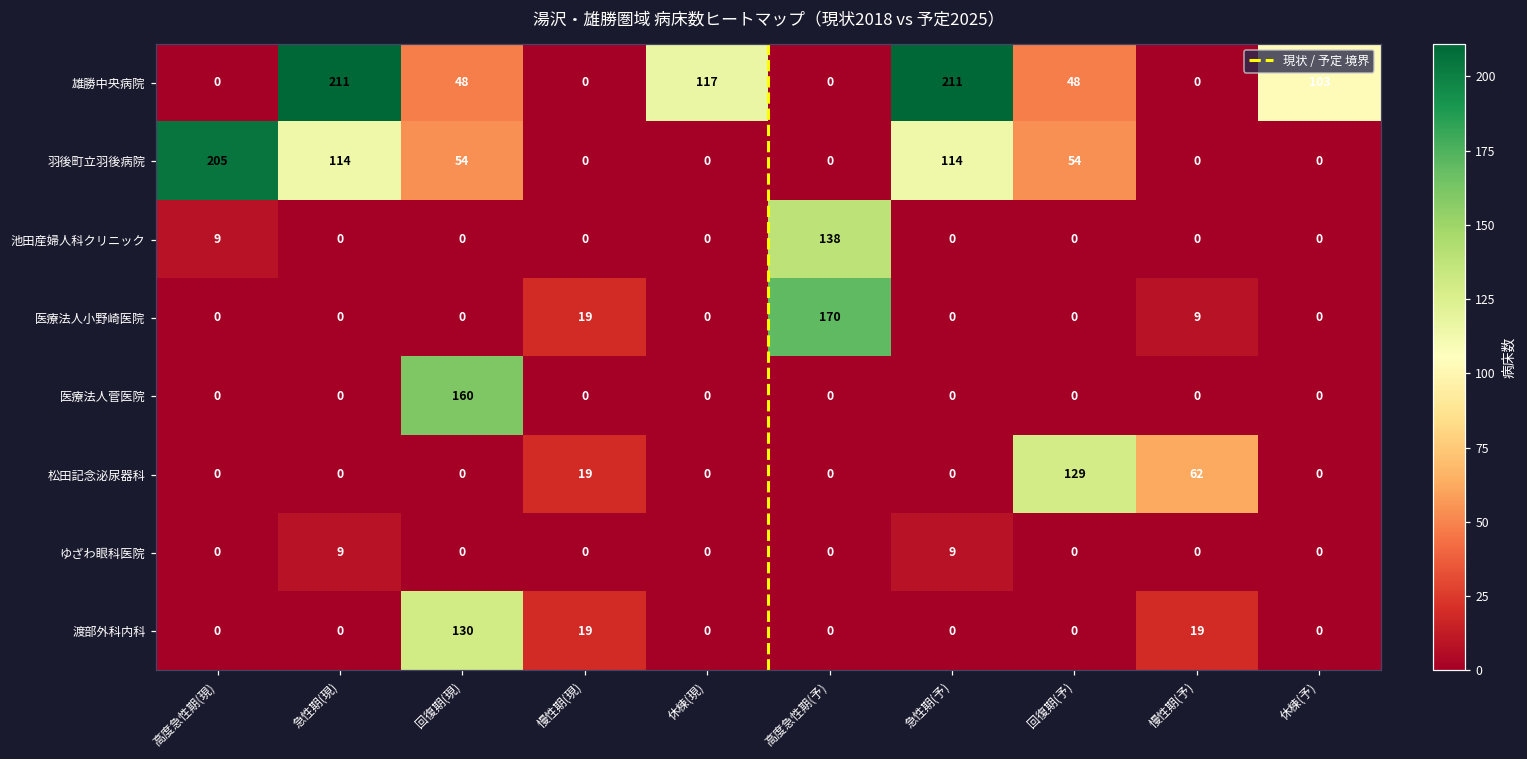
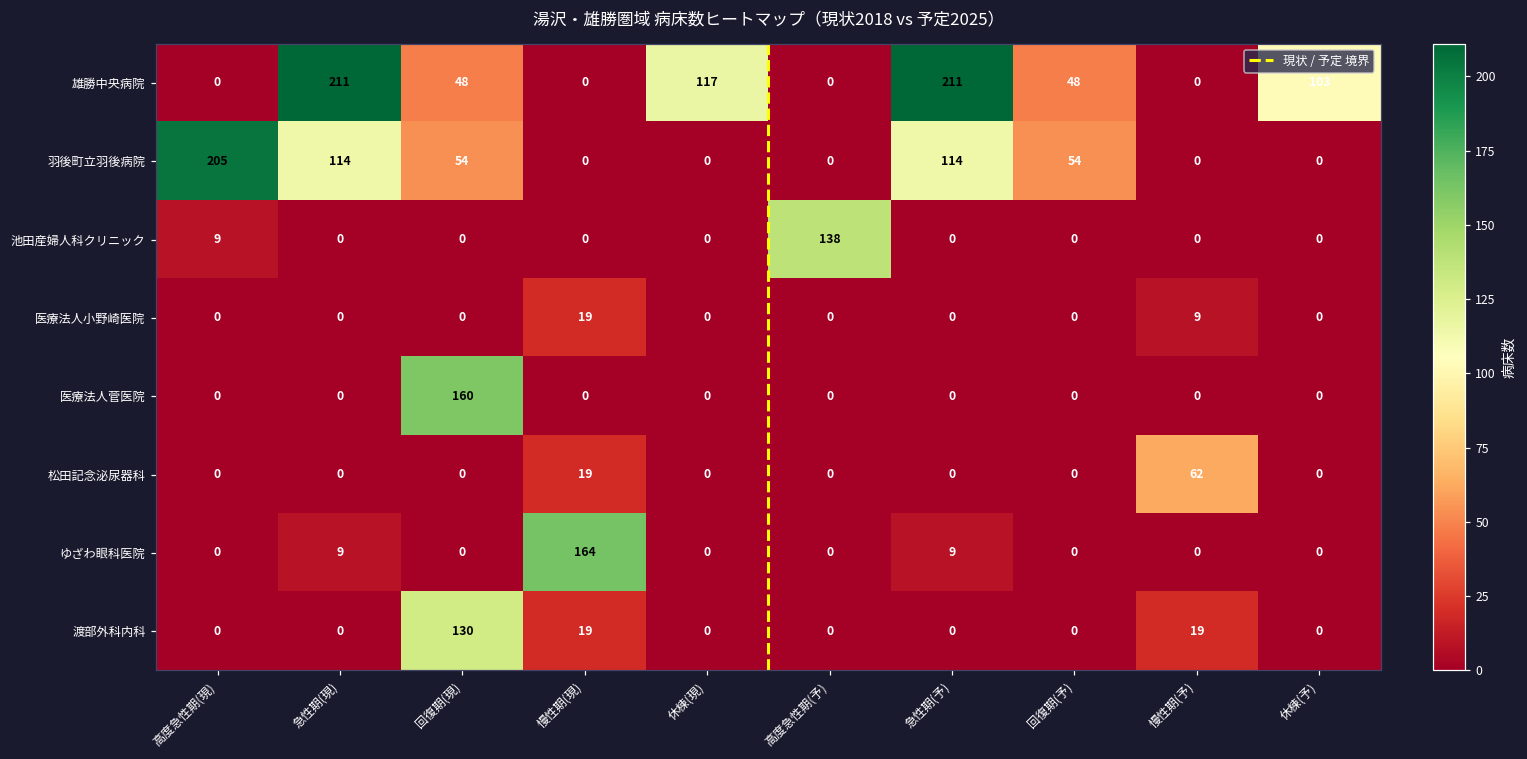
  {
    "雄勝中央病院": {
      "高度急性期(現)": 0,
      "急性期(現)": 211,
      "回復期(現)": 48,
      "慢性期(現)": 0,
      "休棟(現)": 117,
      "高度急性期(予)": 0,
      "急性期(予)": 211,
      "回復期(予)": 48,
      "慢性期(予)": 0,
      "休棟(予)": 103
    },
    "羽後町立羽後病院": {
      "高度急性期(現)": 205,
      "急性期(現)": 114,
      "回復期(現)": 54,
      "慢性期(現)": 0,
      "休棟(現)": 0,
      "高度急性期(予)": 0,
      "急性期(予)": 114,
      "回復期(予)": 54,
      "慢性期(予)": 0,
      "休棟(予)": 0
    },
    "池田産婦人科クリニック": {
      "高度急性期(現)": 9,
      "急性期(現)": 0,
      "回復期(現)": 0,
      "慢性期(現)": 0,
      "休棟(現)": 0,
      "高度急性期(予)": 138,
      "急性期(予)": 0,
      "回復期(予)": 0,
      "慢性期(予)": 0,
      "休棟(予)": 0
    },
    "医療法人小野崎医院": {
      "高度急性期(現)": 0,
      "急性期(現)": 0,
      "回復期(現)": 0,
      "慢性期(現)": 19,
      "休棟(現)": 0,
-     "高度急性期(予)": 170,
+     "高度急性期(予)": 0,
      "急性期(予)": 0,
      "回復期(予)": 0,
      "慢性期(予)": 9,
      "休棟(予)": 0
    },
    "医療法人菅医院": {
      "高度急性期(現)": 0,
      "急性期(現)": 0,
      "回復期(現)": 160,
      "慢性期(現)": 0,
      "休棟(現)": 0,
      "高度急性期(予)": 0,
      "急性期(予)": 0,
      "回復期(予)": 0,
      "慢性期(予)": 0,
      "休棟(予)": 0
    },
    "松田記念泌尿器科": {
      "高度急性期(現)": 0,
      "急性期(現)": 0,
      "回復期(現)": 0,
      "慢性期(現)": 19,
      "休棟(現)": 0,
      "高度急性期(予)": 0,
      "急性期(予)": 0,
-     "回復期(予)": 129,
+     "回復期(予)": 0,
      "慢性期(予)": 62,
      "休棟(予)": 0
    },
    "ゆざわ眼科医院": {
      "高度急性期(現)": 0,
      "急性期(現)": 9,
      "回復期(現)": 0,
-     "慢性期(現)": 0,
+     "慢性期(現)": 164,
      "休棟(現)": 0,
      "高度急性期(予)": 0,
      "急性期(予)": 9,
      "回復期(予)": 0,
      "慢性期(予)": 0,
      "休棟(予)": 0
    },
    "渡部外科内科": {
      "高度急性期(現)": 0,
      "急性期(現)": 0,
      "回復期(現)": 130,
      "慢性期(現)": 19,
      "休棟(現)": 0,
      "高度急性期(予)": 0,
      "急性期(予)": 0,
      "回復期(予)": 0,
      "慢性期(予)": 19,
      "休棟(予)": 0
    }
  }
